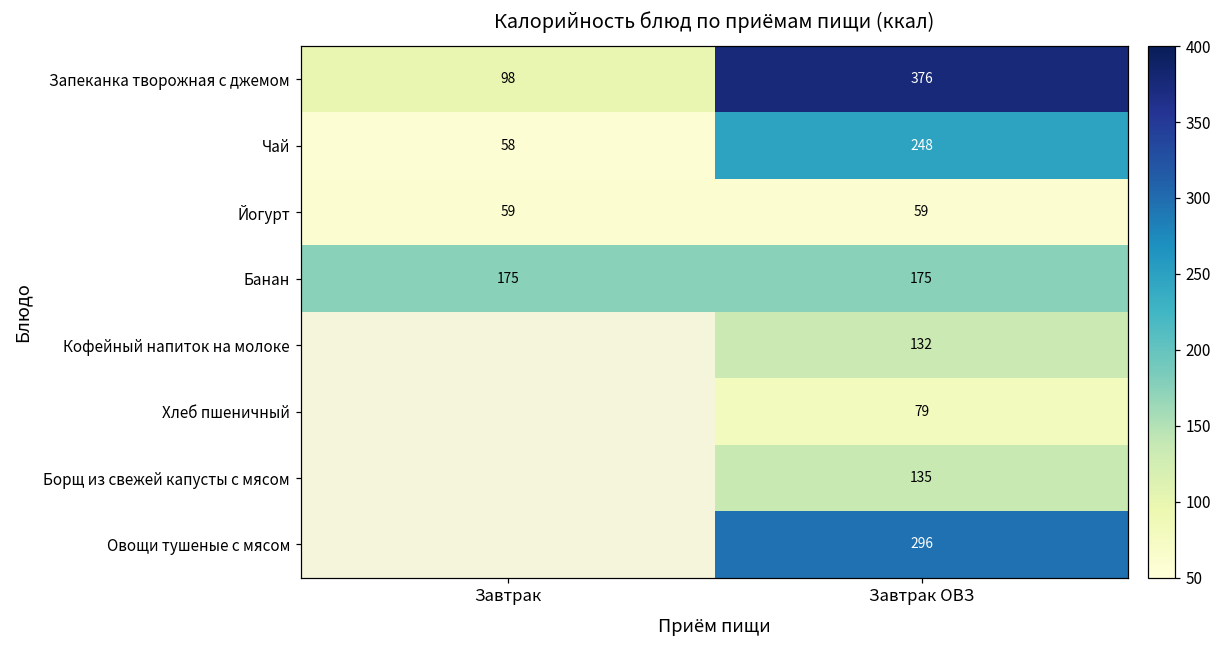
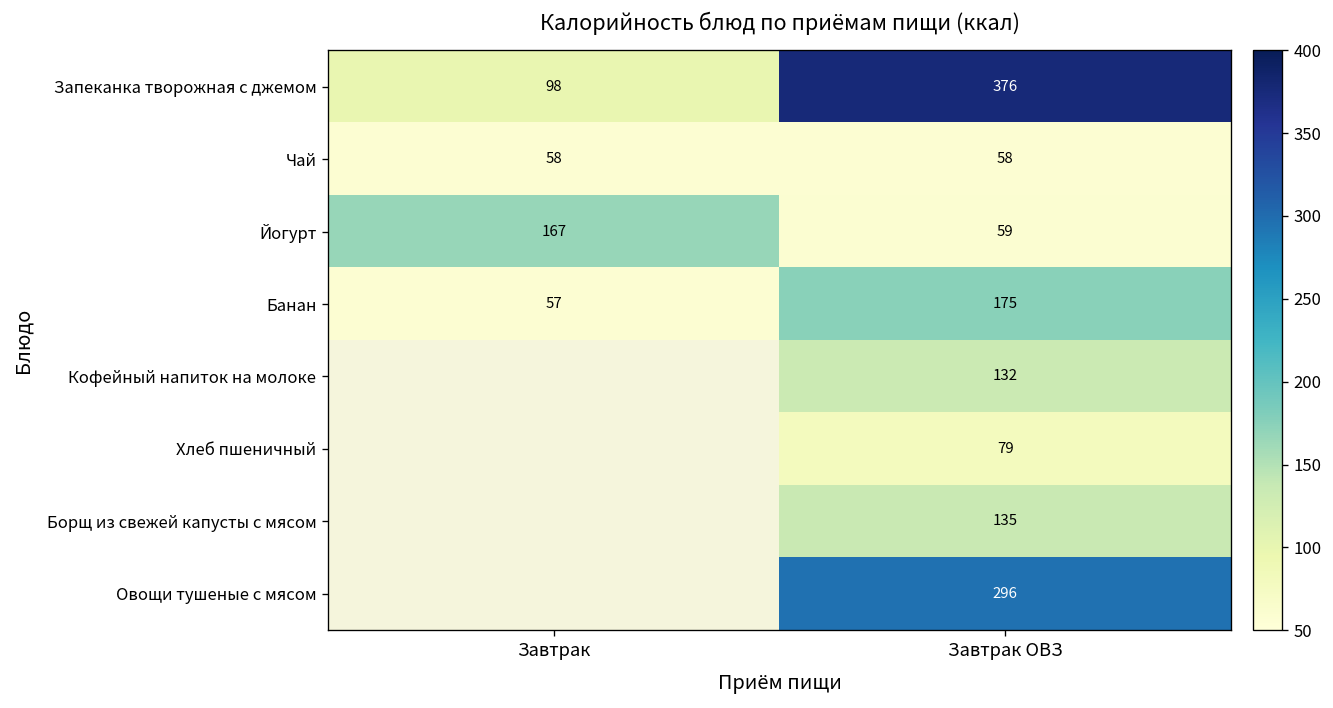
  {
    "Запеканка творожная с джемом": {
      "Завтрак": 98,
      "Завтрак ОВЗ": 376
    },
    "Чай": {
      "Завтрак": 58,
-     "Завтрак ОВЗ": 248
+     "Завтрак ОВЗ": 58
    },
    "Йогурт": {
-     "Завтрак": 59,
+     "Завтрак": 167,
      "Завтрак ОВЗ": 59
    },
    "Банан": {
-     "Завтрак": 175,
+     "Завтрак": 57,
      "Завтрак ОВЗ": 175
    },
    "Кофейный напиток на молоке": {
      "Завтрак ОВЗ": 132
    },
    "Хлеб пшеничный": {
      "Завтрак ОВЗ": 79
    },
    "Борщ из свежей капусты с мясом": {
      "Завтрак ОВЗ": 135
    },
    "Овощи тушеные с мясом": {
      "Завтрак ОВЗ": 296
    }
  }
